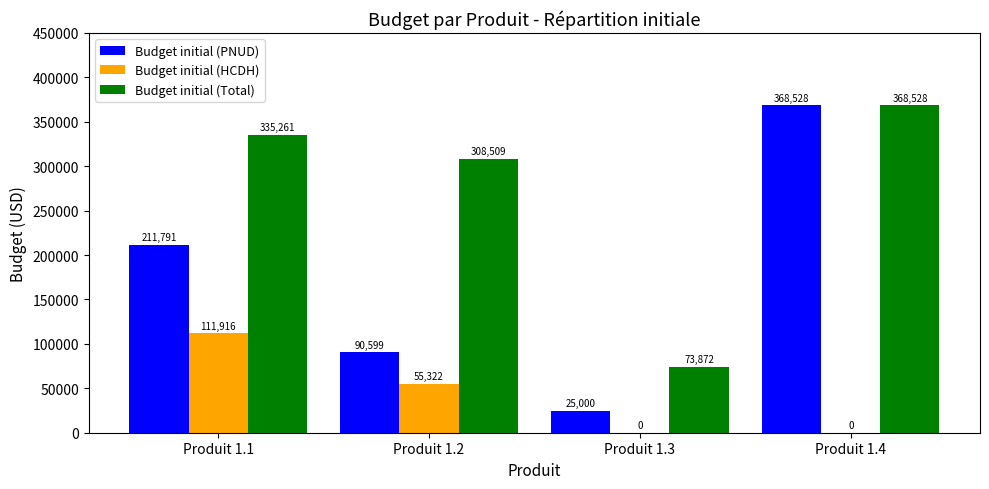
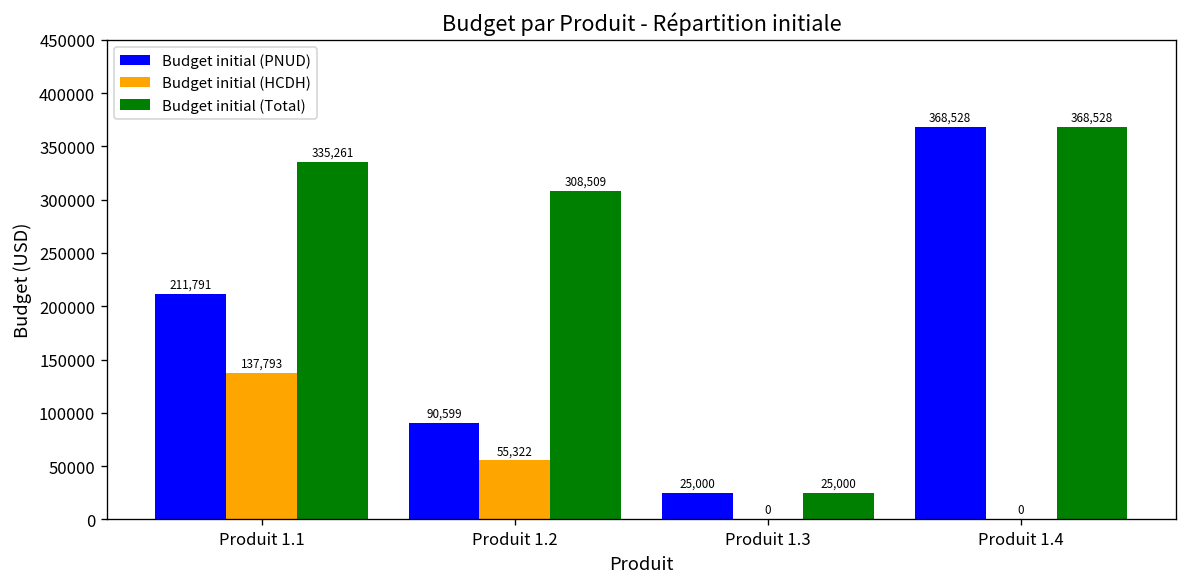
  {
    "Budget initial (PNUD)": {
      "Produit 1.1": "211,791",
      "Produit 1.2": "90,599",
      "Produit 1.3": "25,000",
      "Produit 1.4": "368,528"
    },
    "Budget initial (HCDH)": {
-     "Produit 1.1": "111,916",
+     "Produit 1.1": "137,793",
      "Produit 1.2": "55,322",
      "Produit 1.3": "0",
      "Produit 1.4": "0"
    },
    "Budget initial (Total)": {
      "Produit 1.1": "335,261",
      "Produit 1.2": "308,509",
-     "Produit 1.3": "73,872",
+     "Produit 1.3": "25,000",
      "Produit 1.4": "368,528"
    }
  }
